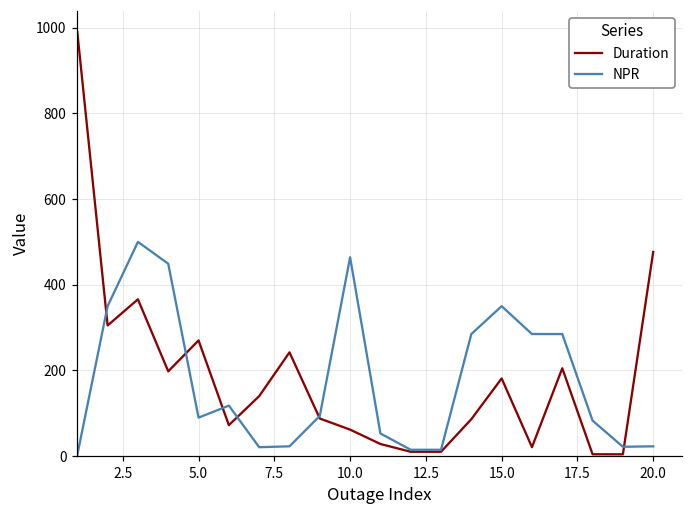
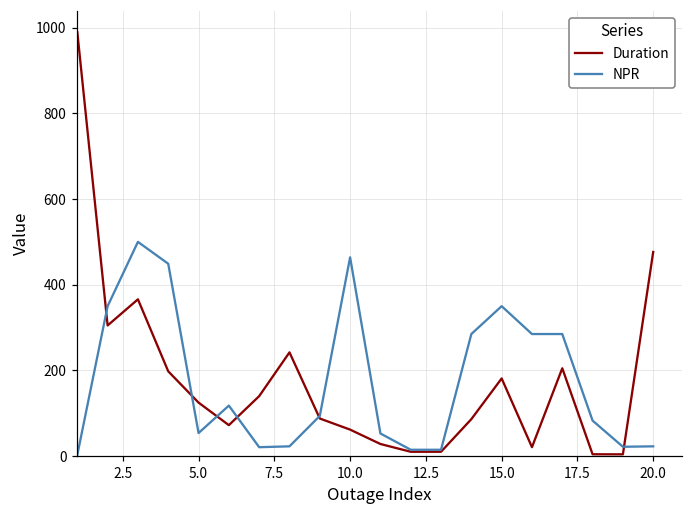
  {
    "Duration": {
-     "5.0": 270,
+     "5.0": 130,
      "10.0": 60,
      "15.0": 180,
      "20.0": 480
    },
    "NPR": {
-     "5.0": 90,
+     "5.0": 50,
      "10.0": 460,
      "15.0": 350,
      "20.0": 20
    }
  }
